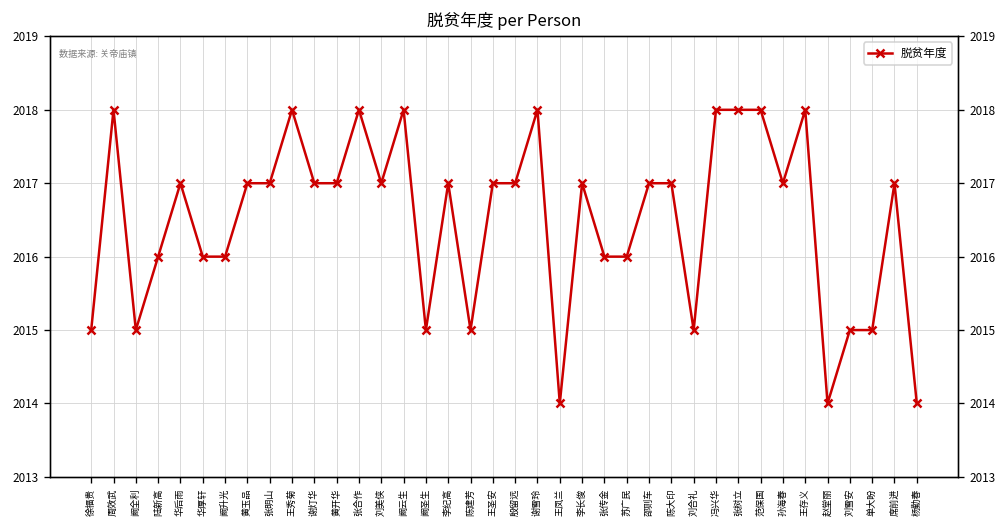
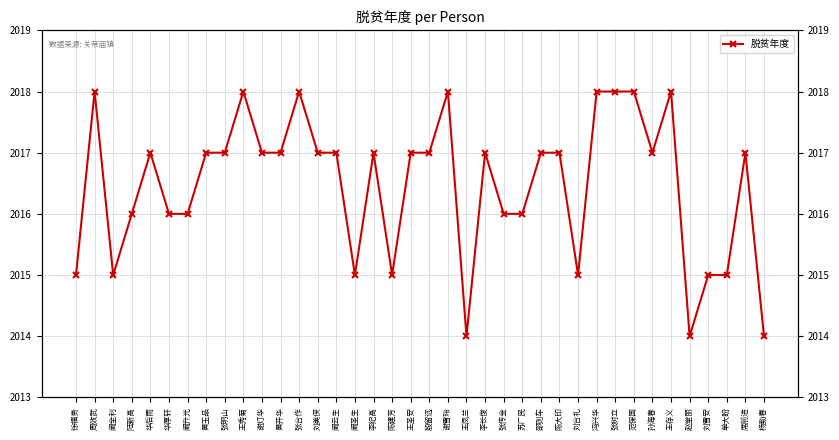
  {
    "徐福贵": 2015,
    "周效武": 2018,
    "阚全利": 2015,
    "陆新高": 2016,
    "华后雨": 2017,
    "华厚轩": 2016,
    "阚升光": 2016,
    "黄玉品": 2017,
    "张明山": 2017,
    "王秀菊": 2018,
    "谢灯华": 2017,
    "黄开华": 2017,
    "张合作": 2018,
    "刘美侠": 2017,
-   "阚云生": 2018,
+   "阚云生": 2017,
    "阚圣生": 2015,
    "李纪高": 2017,
    "陈建芳": 2015,
    "王圣安": 2017,
    "殷留远": 2017,
    "谢雪玲": 2018,
    "王凤兰": 2014,
    "李长俊": 2017,
    "张传金": 2016,
    "苏广民": 2016,
    "邵则车": 2017,
    "陈大印": 2017,
    "刘合礼": 2015,
    "冯兴华": 2018,
    "张树立": 2018,
    "范保国": 2018,
    "孙海春": 2017,
    "王存义": 2018,
    "赵堂丽": 2014,
    "刘雪安": 2015,
    "单大盼": 2015,
    "席前进": 2017,
    "杨勤春": 2014
  }
